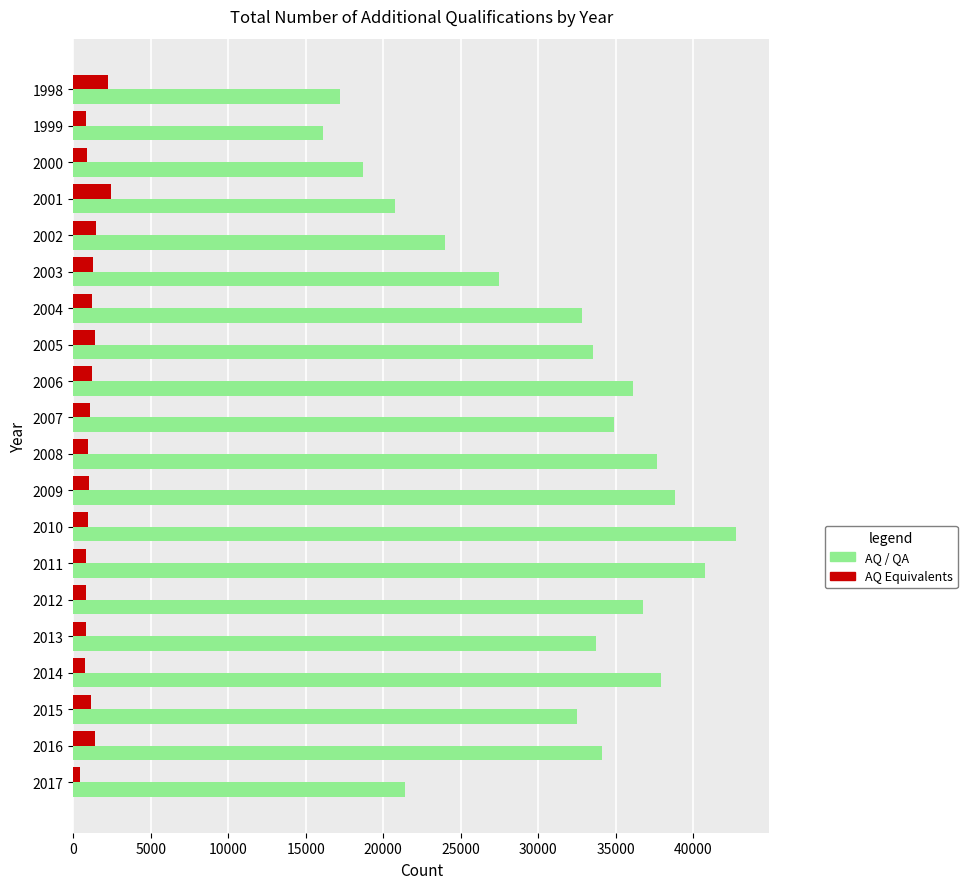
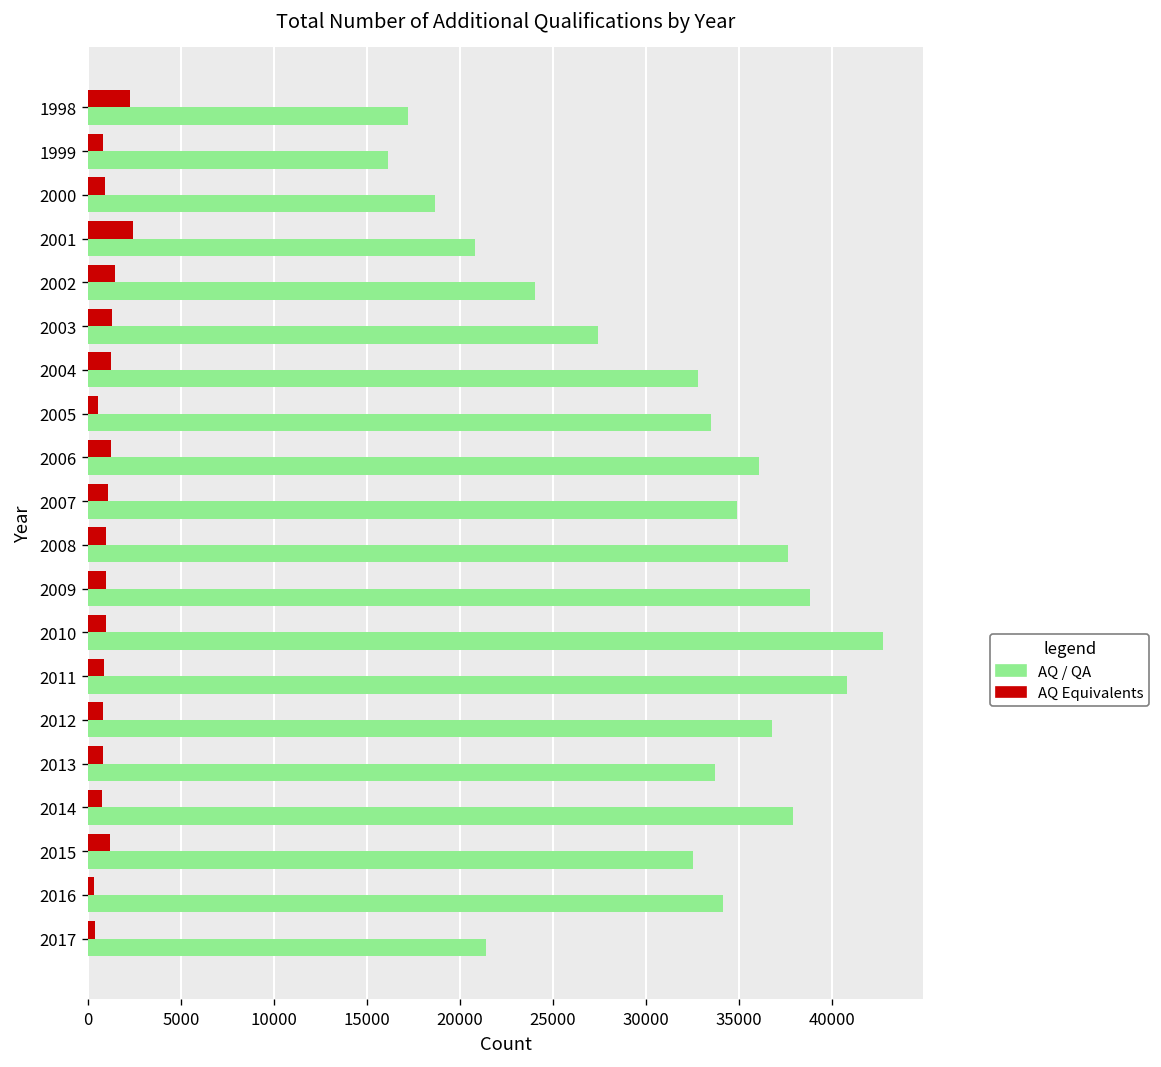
  {
    "AQ / QA": {
      "1998": 17200,
      "1999": 16100,
      "2000": 18700,
      "2001": 20800,
      "2002": 24000,
      "2003": 27400,
      "2004": 32800,
      "2005": 33500,
      "2006": 36100,
      "2007": 34900,
      "2008": 37700,
      "2009": 38800,
      "2010": 42800,
      "2011": 40800,
      "2012": 36800,
      "2013": 33700,
      "2014": 37900,
      "2015": 32500,
      "2016": 34100,
      "2017": 21400
    },
    "AQ Equivalents": {
      "1998": 2300,
      "1999": 800,
      "2000": 900,
      "2001": 2400,
      "2002": 1500,
      "2003": 1300,
      "2004": 1200,
-     "2005": 1400,
+     "2005": 600,
      "2006": 1200,
      "2007": 1100,
      "2008": 1000,
      "2009": 1000,
      "2010": 1000,
      "2011": 800,
      "2012": 800,
      "2013": 800,
      "2014": 700,
      "2015": 1200,
-     "2016": 1400,
+     "2016": 400,
      "2017": 400
    }
  }
